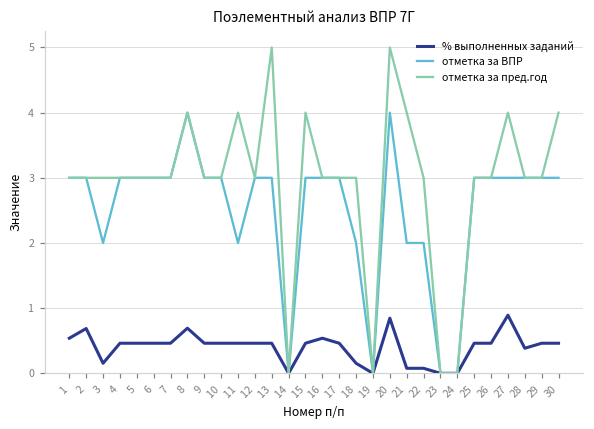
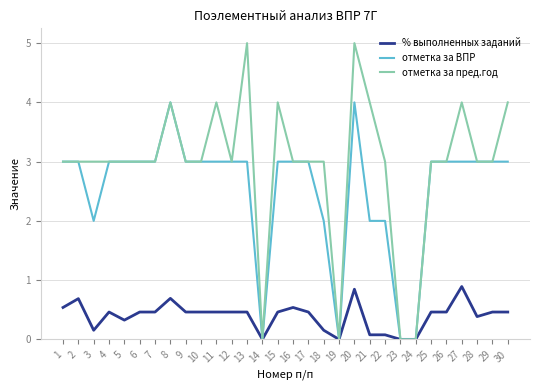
  {
    "% выполненных заданий": {
      "1": 0.5,
      "2": 0.7,
      "3": 0.2,
      "4": 0.5,
-     "5": 0.5,
+     "5": 0.3,
      "6": 0.5,
      "7": 0.5,
      "8": 0.7,
      "9": 0.5,
      "10": 0.5,
      "11": 0.5,
      "12": 0.5,
      "13": 0.5,
      "15": 0.5,
      "16": 0.5,
      "17": 0.5,
      "18": 0.2,
      "20": 0.8,
      "21": 0.1,
      "22": 0.1,
      "25": 0.5,
      "26": 0.5,
      "27": 0.9,
      "28": 0.4,
      "29": 0.5,
      "30": 0.5
    },
    "отметка за ВПР": {
      "3": 2,
-     "11": 2,
+     "11": 3,
      "13": 3,
      "15": 3,
      "18": 2,
      "20": 4,
      "21": 2,
      "22": 2,
      "27": 3,
      "30": 3
    },
    "отметка за пред.год": {
      "3": 3.0,
      "11": 4.0,
      "13": 5.0,
      "15": 4.0,
      "18": 3.0,
      "20": 5.0,
      "21": 4.0,
      "22": 3.0,
      "27": 4.0,
      "30": 4.0
    }
  }
